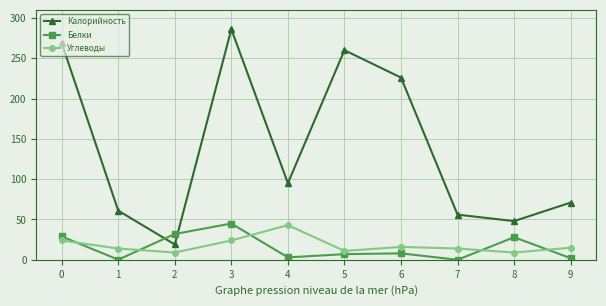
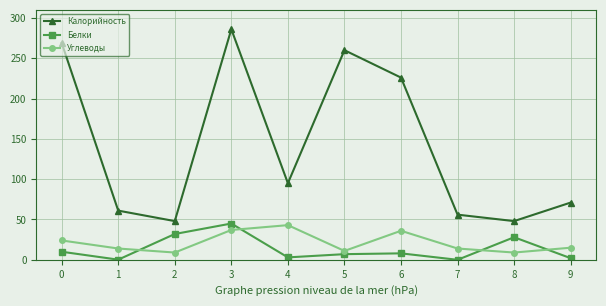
  {
    "Калорийность": {
      "1": 60,
-     "2": 20,
+     "2": 50,
      "3": 290,
      "4": 100,
      "5": 260,
      "6": 230,
      "7": 60,
      "8": 50,
      "9": 70
    },
    "Белки": {
-     "0": 30,
+     "0": 10,
      "1": 0,
      "2": 30,
      "3": 50,
      "4": 0,
      "5": 10,
      "6": 10,
      "7": 0,
      "8": 30,
      "9": 0
    },
    "Углеводы": {
      "0": 20,
      "1": 10,
      "2": 10,
-     "3": 20,
+     "3": 40,
      "4": 40,
      "5": 10,
-     "6": 20,
+     "6": 40,
      "7": 10,
      "8": 10,
      "9": 20
    }
  }
